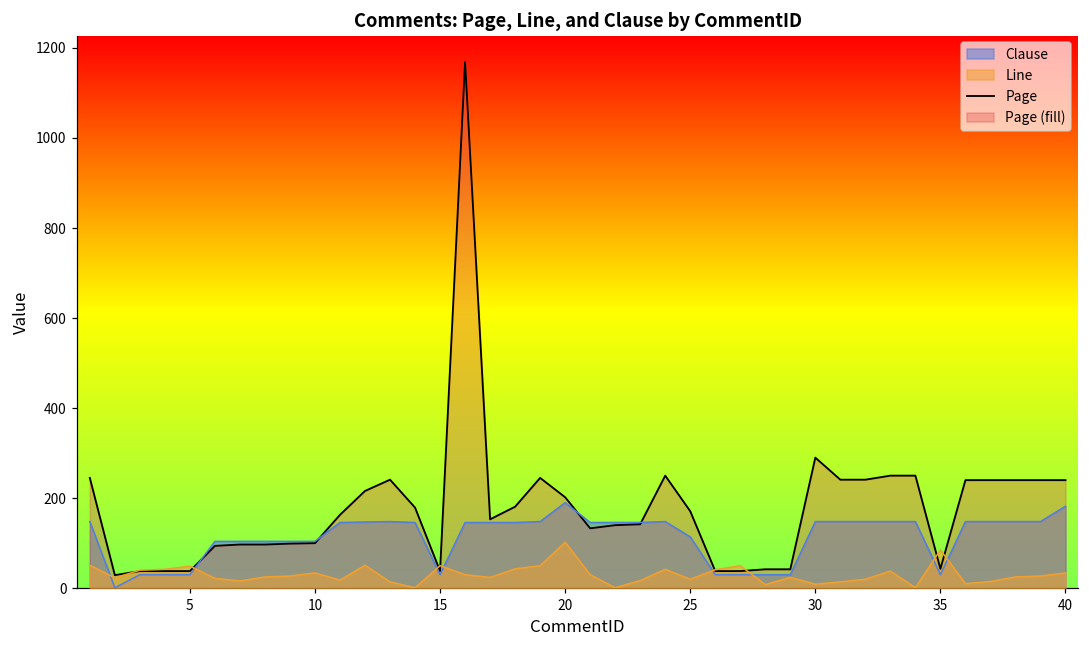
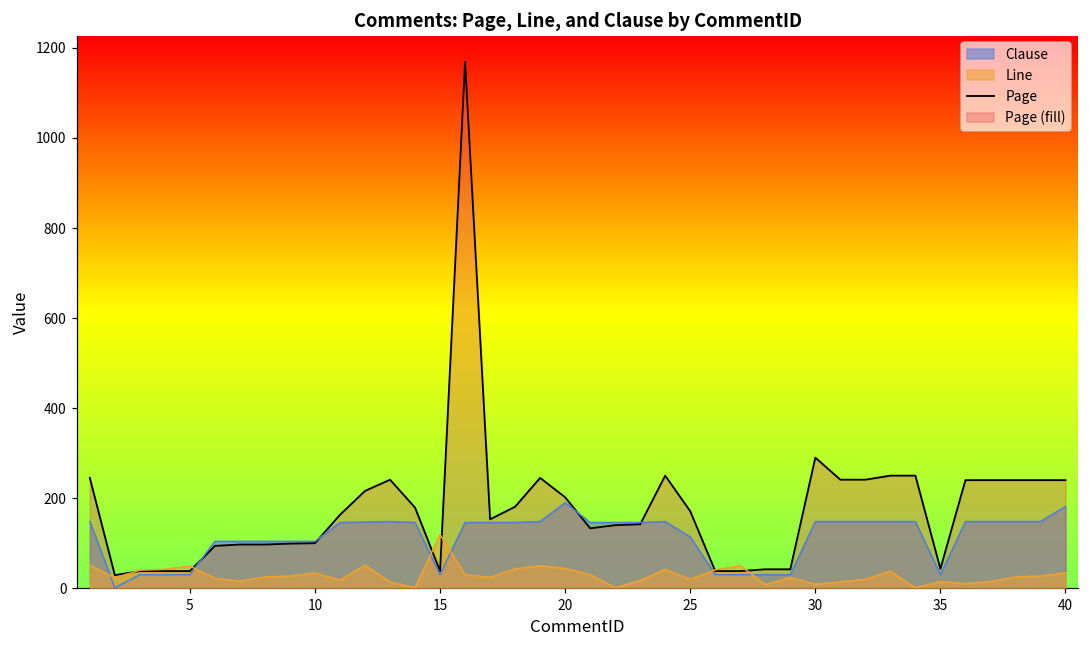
  {
    "Clause": {
      "5": 30,
      "15": 30,
      "20": 190,
      "25": 110,
      "30": 150,
      "35": 30,
      "40": 180
    },
    "Line": {
      "5": 50,
      "10": 30,
-     "15": 50,
-     "20": 100,
+     "15": 120,
+     "20": 40,
      "25": 20,
      "30": 10,
-     "35": 90,
+     "35": 20,
      "40": 30
    },
    "Page (fill)": {
      "5": 40,
      "15": 40,
      "20": 200,
      "25": 170,
      "30": 290,
      "35": 40,
      "40": 240
    }
  }
